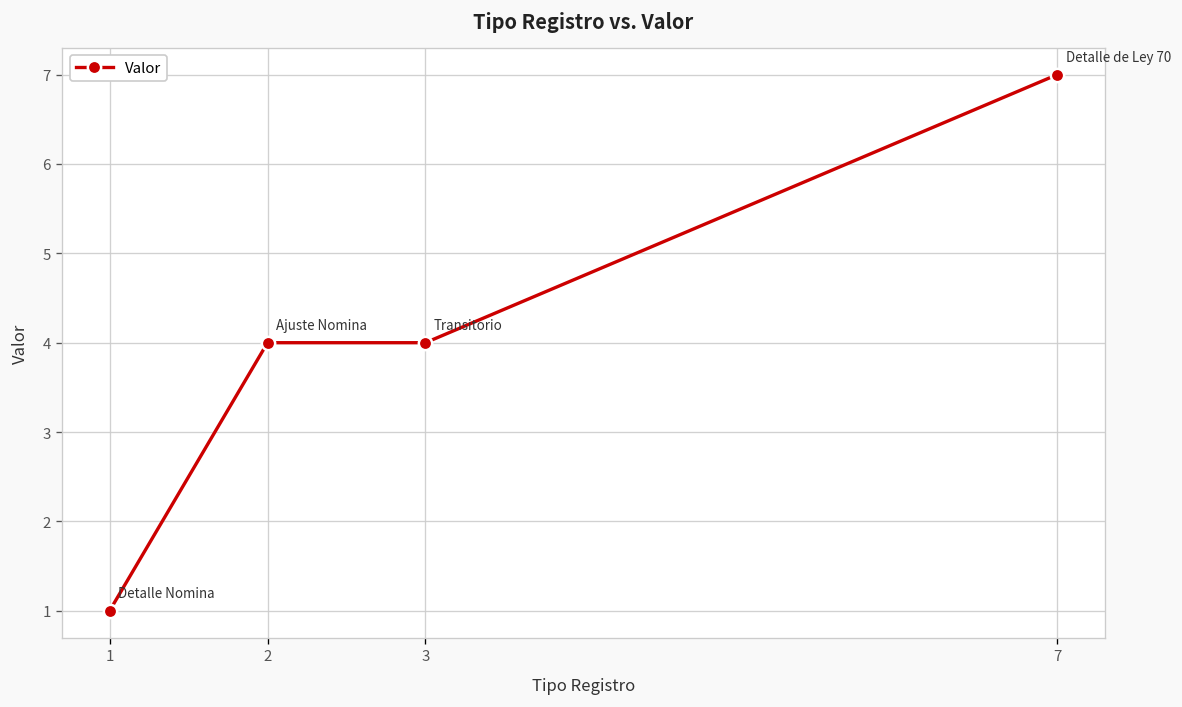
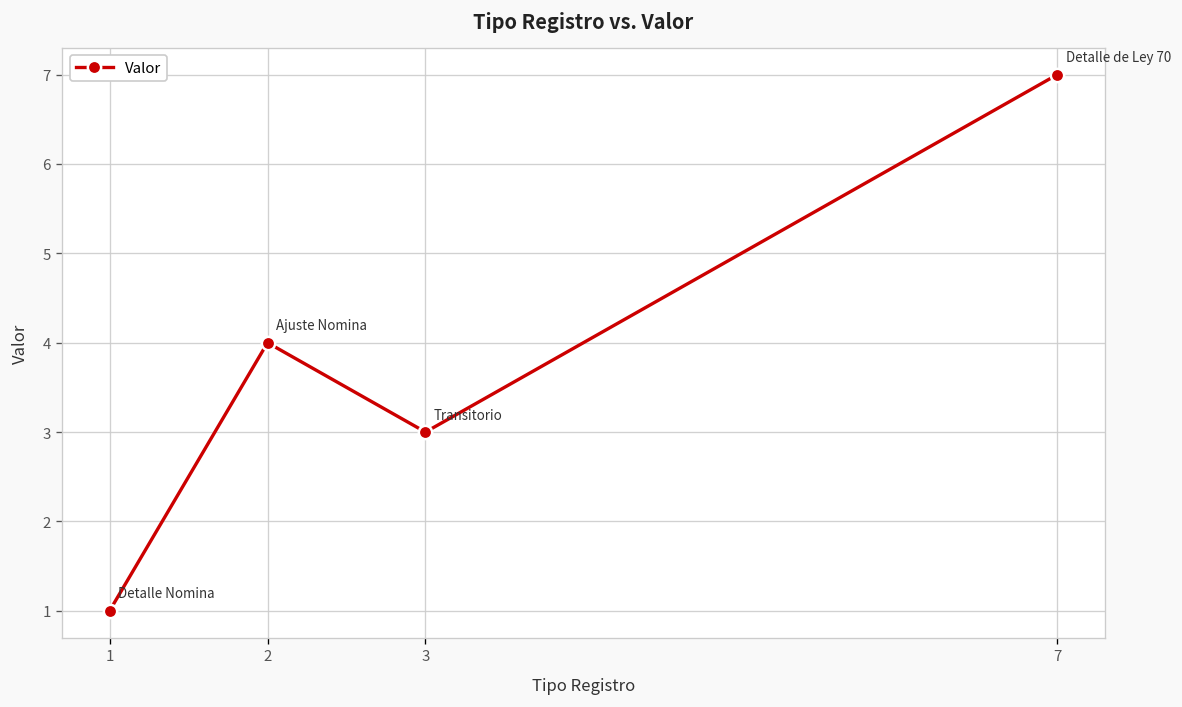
  {
    "1": 1,
    "2": 4,
-   "3": 4
+   "3": 3
  }
